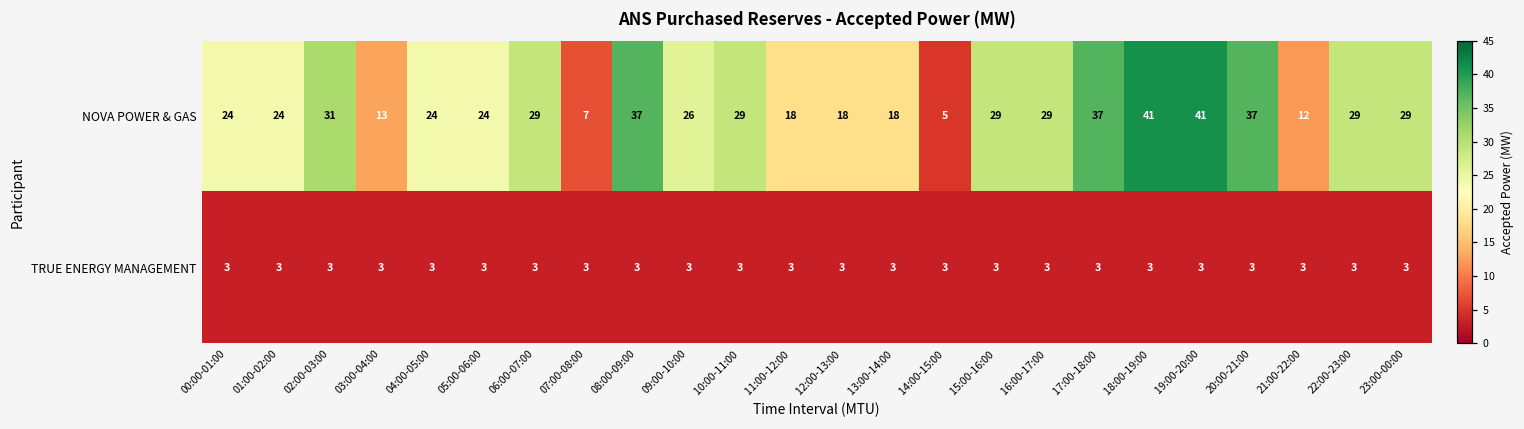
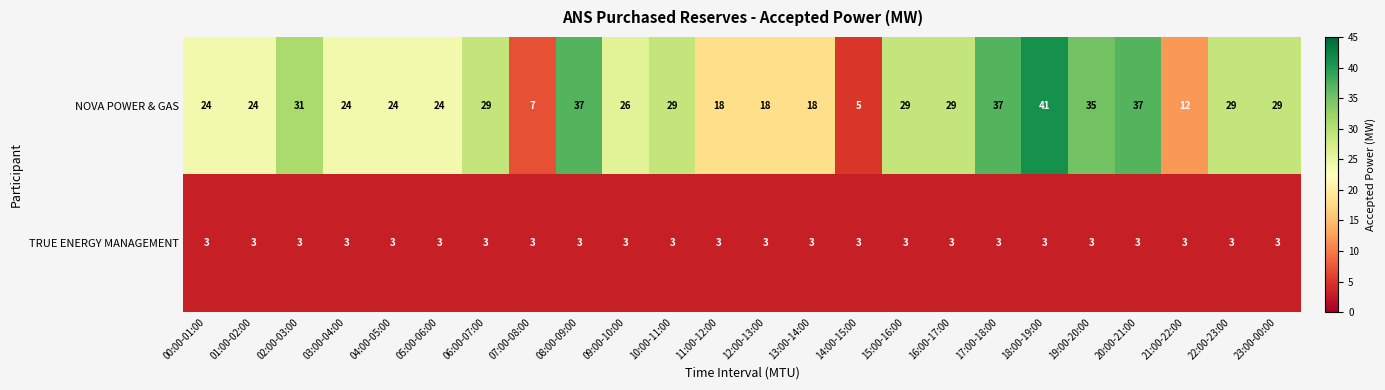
  {
    "NOVA POWER & GAS": {
      "00:00-01:00": 24,
      "01:00-02:00": 24,
      "02:00-03:00": 31,
-     "03:00-04:00": 13,
+     "03:00-04:00": 24,
      "04:00-05:00": 24,
      "05:00-06:00": 24,
      "06:00-07:00": 29,
      "07:00-08:00": 7,
      "08:00-09:00": 37,
      "09:00-10:00": 26,
      "10:00-11:00": 29,
      "11:00-12:00": 18,
      "12:00-13:00": 18,
      "13:00-14:00": 18,
      "14:00-15:00": 5,
      "15:00-16:00": 29,
      "16:00-17:00": 29,
      "17:00-18:00": 37,
      "18:00-19:00": 41,
-     "19:00-20:00": 41,
+     "19:00-20:00": 35,
      "20:00-21:00": 37,
      "21:00-22:00": 12,
      "22:00-23:00": 29,
      "23:00-00:00": 29
    },
    "TRUE ENERGY MANAGEMENT": {
      "00:00-01:00": 3,
      "01:00-02:00": 3,
      "02:00-03:00": 3,
      "03:00-04:00": 3,
      "04:00-05:00": 3,
      "05:00-06:00": 3,
      "06:00-07:00": 3,
      "07:00-08:00": 3,
      "08:00-09:00": 3,
      "09:00-10:00": 3,
      "10:00-11:00": 3,
      "11:00-12:00": 3,
      "12:00-13:00": 3,
      "13:00-14:00": 3,
      "14:00-15:00": 3,
      "15:00-16:00": 3,
      "16:00-17:00": 3,
      "17:00-18:00": 3,
      "18:00-19:00": 3,
      "19:00-20:00": 3,
      "20:00-21:00": 3,
      "21:00-22:00": 3,
      "22:00-23:00": 3,
      "23:00-00:00": 3
    }
  }
